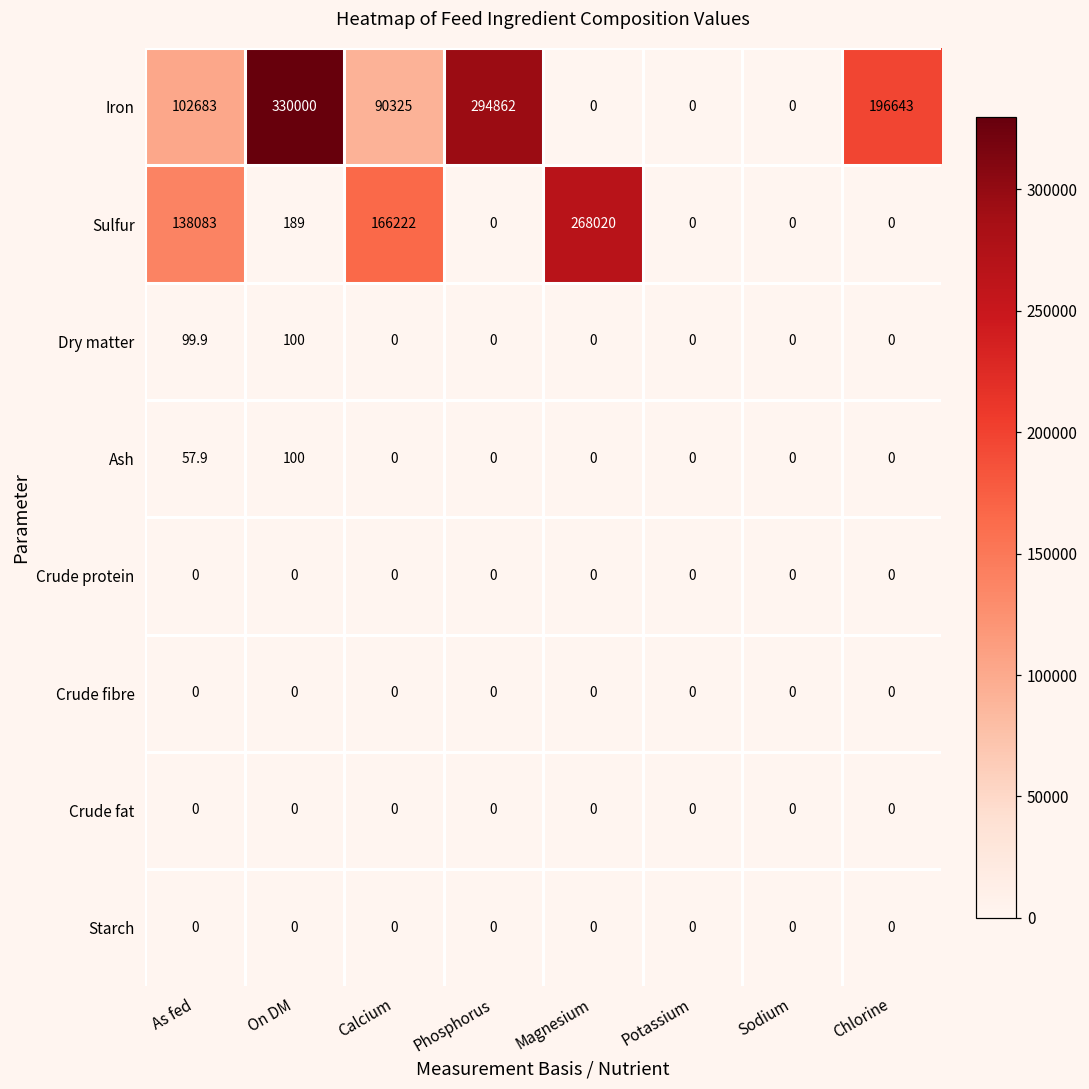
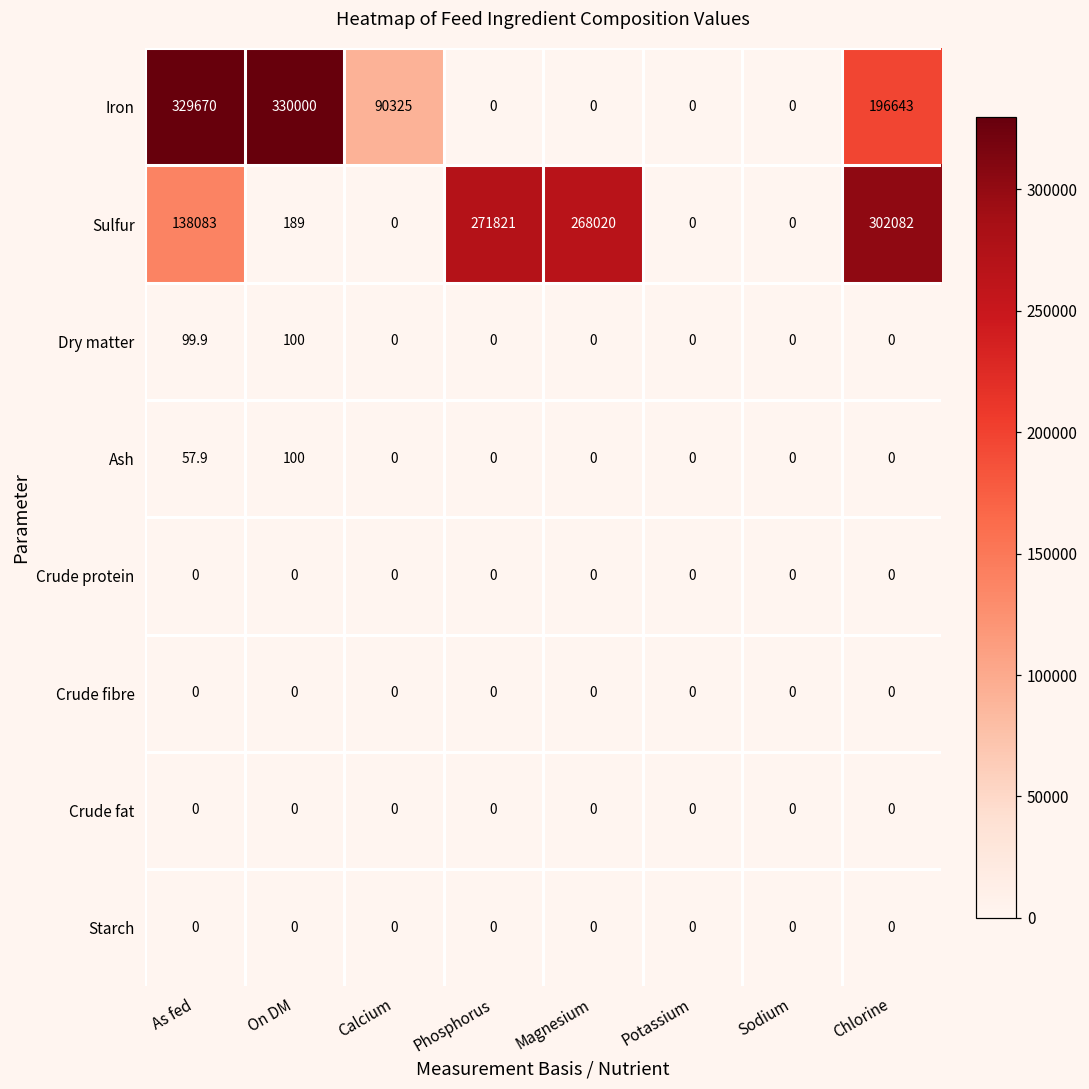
  {
    "Iron": {
-     "As fed": 102683,
+     "As fed": 329670,
      "On DM": 330000,
      "Calcium": 90325,
-     "Phosphorus": 294862,
+     "Phosphorus": 0,
      "Magnesium": 0,
      "Potassium": 0,
      "Sodium": 0,
      "Chlorine": 196643
    },
    "Sulfur": {
      "As fed": 138083,
      "On DM": 189,
-     "Calcium": 166222,
-     "Phosphorus": 0,
+     "Calcium": 0,
+     "Phosphorus": 271821,
      "Magnesium": 268020,
      "Potassium": 0,
      "Sodium": 0,
-     "Chlorine": 0
+     "Chlorine": 302082
    },
    "Dry matter": {
      "As fed": 99.9,
      "On DM": 100,
      "Calcium": 0,
      "Phosphorus": 0,
      "Magnesium": 0,
      "Potassium": 0,
      "Sodium": 0,
      "Chlorine": 0
    },
    "Ash": {
      "As fed": 57.9,
      "On DM": 100,
      "Calcium": 0,
      "Phosphorus": 0,
      "Magnesium": 0,
      "Potassium": 0,
      "Sodium": 0,
      "Chlorine": 0
    },
    "Crude protein": {
      "As fed": 0,
      "On DM": 0,
      "Calcium": 0,
      "Phosphorus": 0,
      "Magnesium": 0,
      "Potassium": 0,
      "Sodium": 0,
      "Chlorine": 0
    },
    "Crude fibre": {
      "As fed": 0,
      "On DM": 0,
      "Calcium": 0,
      "Phosphorus": 0,
      "Magnesium": 0,
      "Potassium": 0,
      "Sodium": 0,
      "Chlorine": 0
    },
    "Crude fat": {
      "As fed": 0,
      "On DM": 0,
      "Calcium": 0,
      "Phosphorus": 0,
      "Magnesium": 0,
      "Potassium": 0,
      "Sodium": 0,
      "Chlorine": 0
    },
    "Starch": {
      "As fed": 0,
      "On DM": 0,
      "Calcium": 0,
      "Phosphorus": 0,
      "Magnesium": 0,
      "Potassium": 0,
      "Sodium": 0,
      "Chlorine": 0
    }
  }
